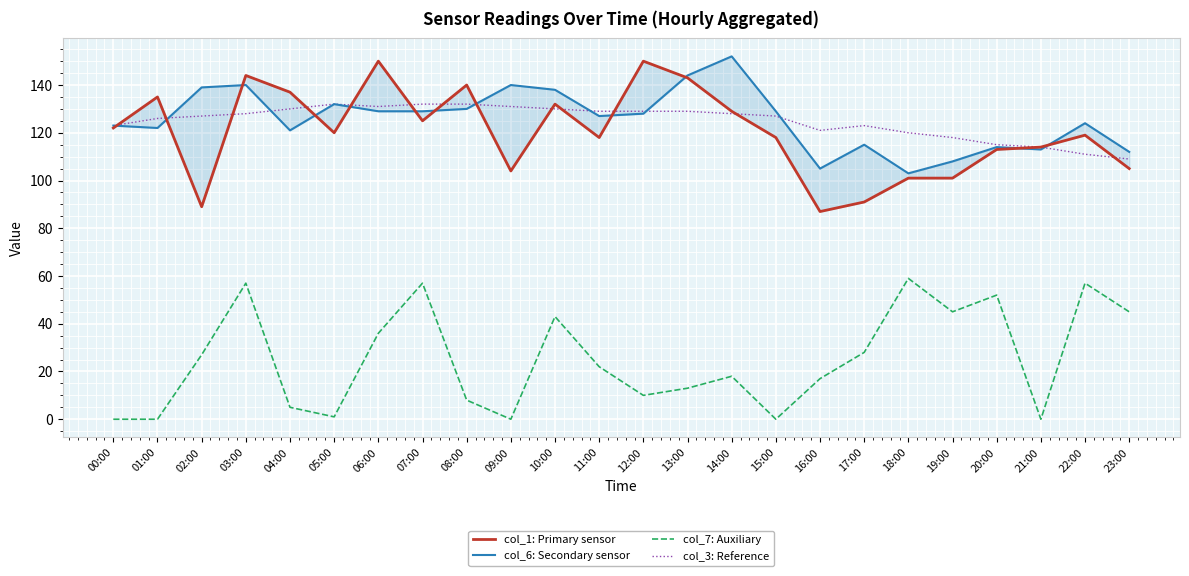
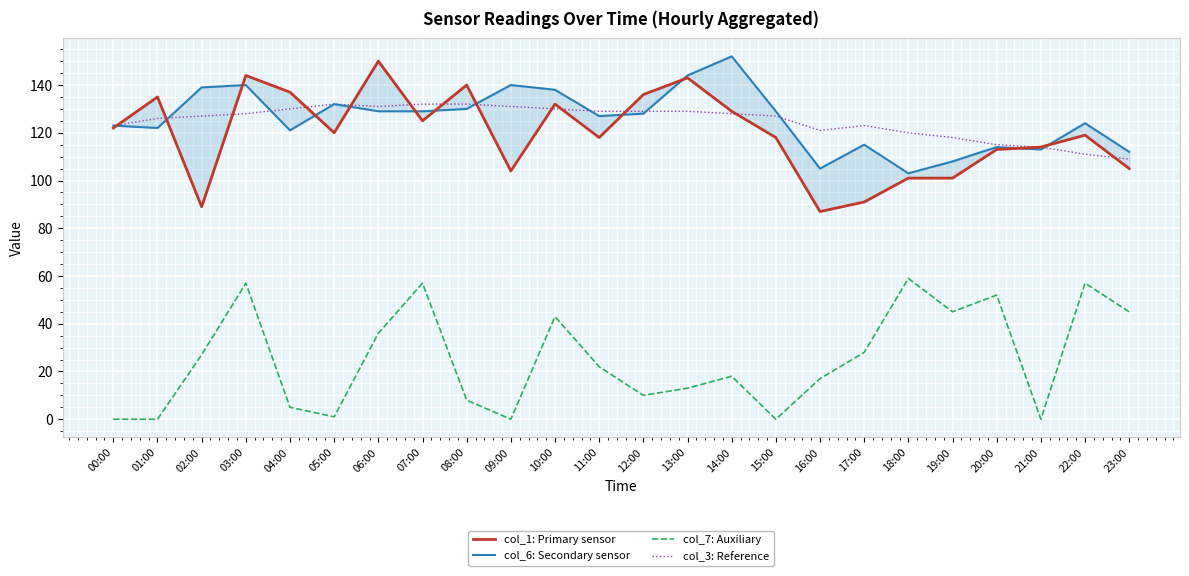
  {
    "col_1: Primary sensor": {
      "02:00": 89,
      "05:00": 120,
      "07:00": 125,
      "09:00": 104,
      "10:00": 132,
      "11:00": 118,
-     "12:00": 150,
+     "12:00": 136,
      "15:00": 118,
      "16:00": 87,
      "17:00": 91,
      "18:00": 101,
      "19:00": 101,
      "22:00": 119,
      "23:00": 105
    },
    "col_7: Auxiliary": {
      "00:00": 0,
      "01:00": 0,
      "02:00": 27,
      "03:00": 57,
      "04:00": 5,
      "05:00": 1,
      "06:00": 36,
      "07:00": 57,
      "08:00": 8,
      "09:00": 0,
      "10:00": 43,
      "11:00": 22,
      "12:00": 10,
      "13:00": 13,
      "14:00": 18,
      "15:00": 0,
      "16:00": 17,
      "17:00": 28,
      "18:00": 59,
      "19:00": 45,
      "20:00": 52,
      "21:00": 0,
      "22:00": 57,
      "23:00": 45
    },
    "col_3: Reference": {
      "01:00": 126,
      "02:00": 127,
      "03:00": 128,
      "04:00": 130,
      "06:00": 131,
      "07:00": 132,
      "08:00": 132,
      "09:00": 131,
      "10:00": 130,
      "11:00": 129,
      "13:00": 129,
      "15:00": 127,
      "16:00": 121,
      "17:00": 123,
      "18:00": 120,
      "19:00": 118,
      "22:00": 111,
      "23:00": 109
    }
  }
